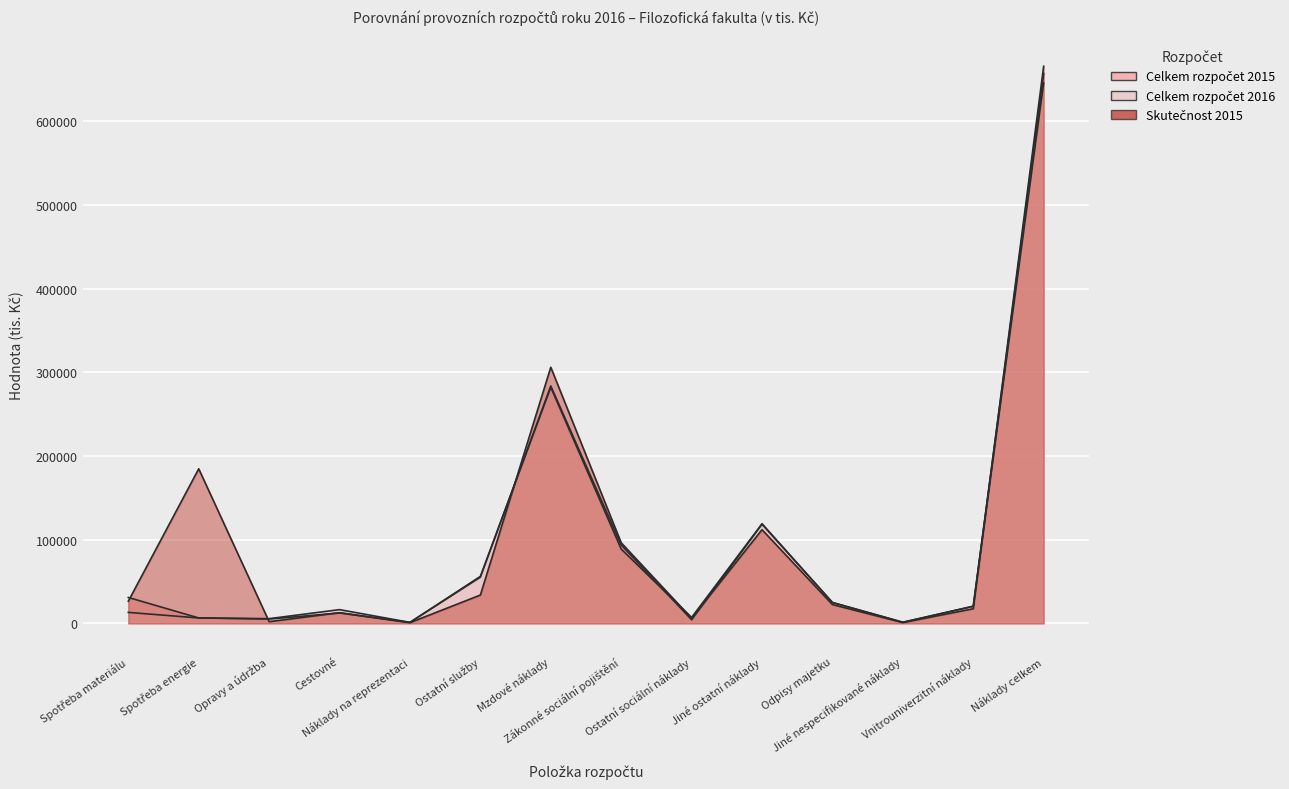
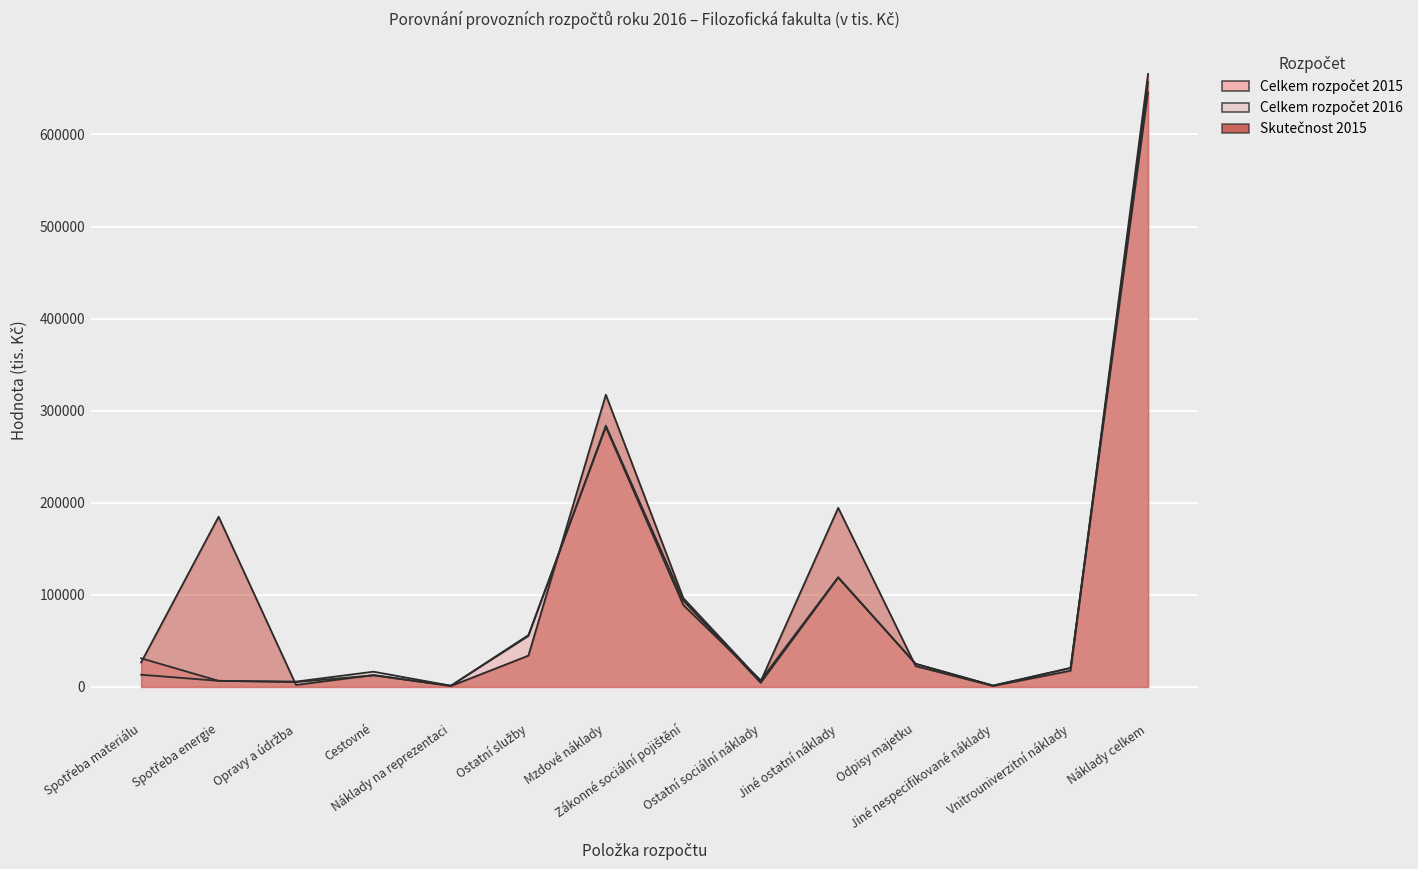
  {
    "Skutečnost 2015": {
      "Spotřeba materiálu": 30000,
      "Spotřeba energie": 180000,
      "Opravy a údržba": 0,
      "Ostatní služby": 30000,
-     "Mzdové náklady": 310000,
-     "Jiné ostatní náklady": 110000,
+     "Mzdové náklady": 320000,
+     "Jiné ostatní náklady": 190000,
      "Náklady celkem": 670000
    }
  }
